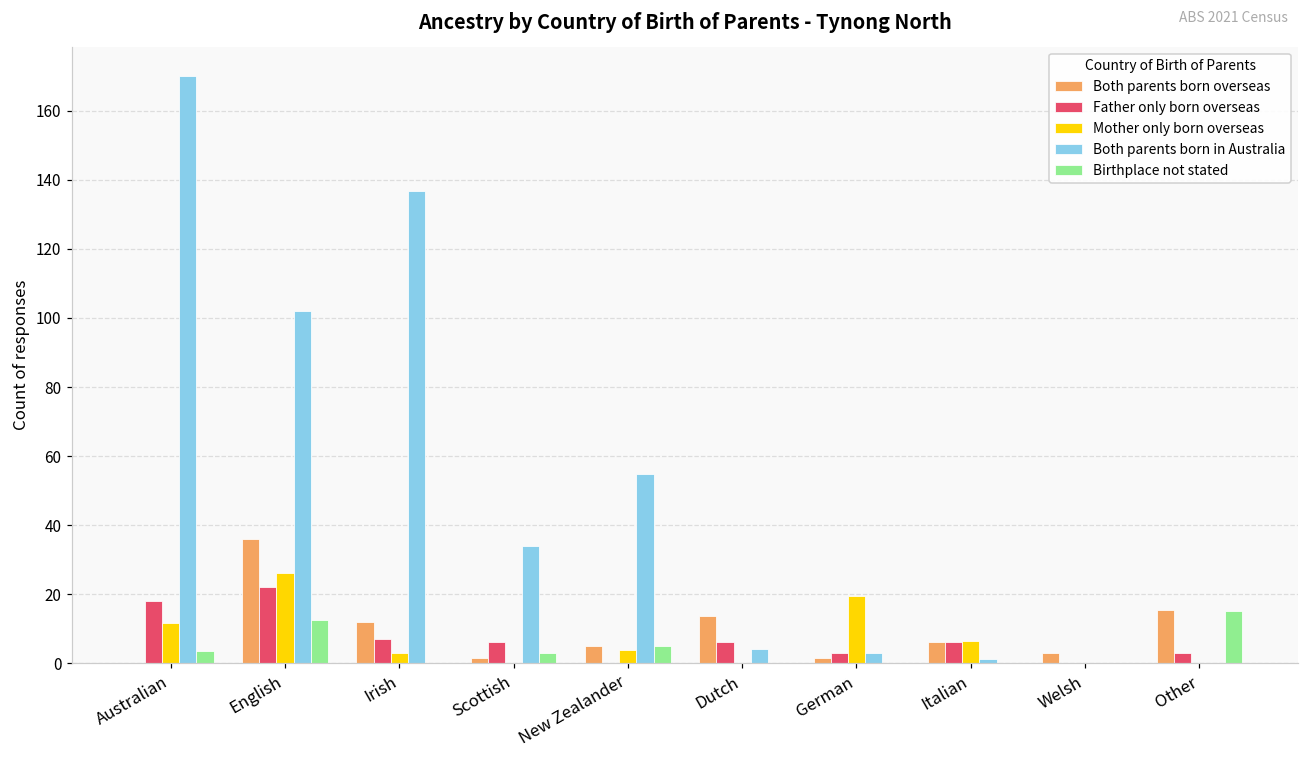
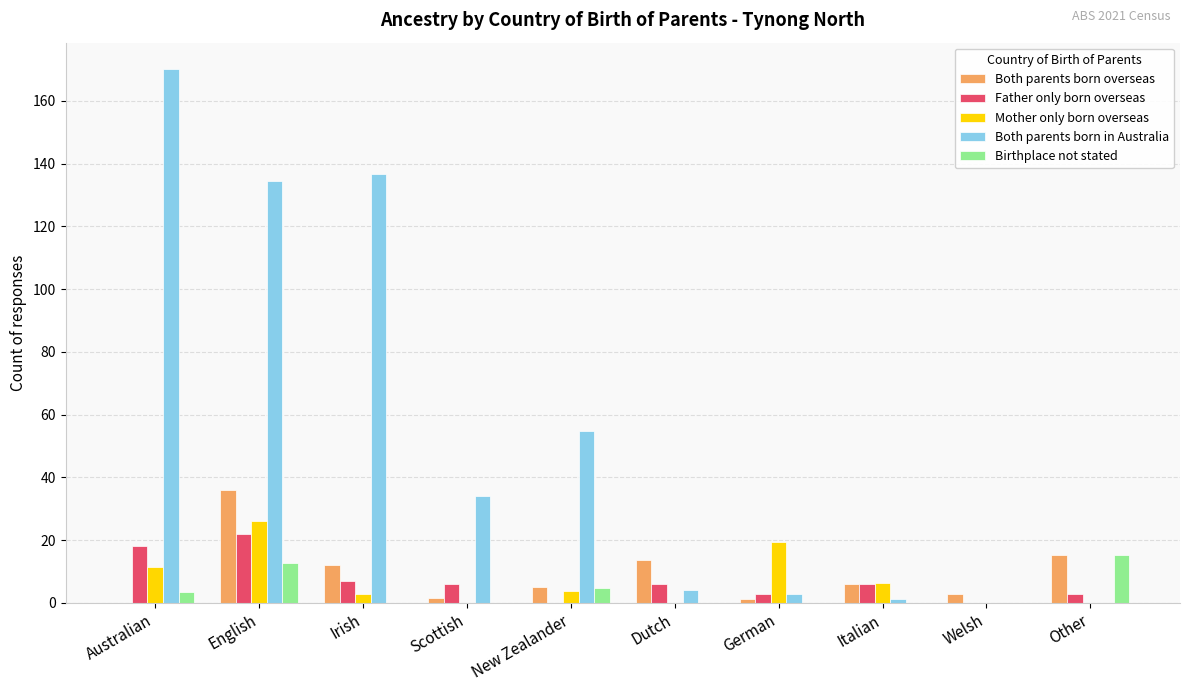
  {
    "Both parents born overseas": {
      "Australian": 0,
      "English": 36,
      "Irish": 12,
      "Scottish": 2,
      "New Zealander": 5,
      "Dutch": 14,
      "German": 1,
      "Italian": 6,
      "Welsh": 3,
      "Other": 15
    },
    "Father only born overseas": {
      "Australian": 18,
      "English": 22,
      "Irish": 7,
      "Scottish": 6,
      "New Zealander": 0,
      "Dutch": 6,
      "German": 3,
      "Italian": 6,
      "Welsh": 0,
      "Other": 3
    },
    "Mother only born overseas": {
      "Australian": 12,
      "English": 26,
      "Irish": 3,
      "Scottish": 0,
      "New Zealander": 4,
      "Dutch": 0,
      "German": 19,
      "Italian": 7,
      "Welsh": 0,
      "Other": 0
    },
    "Both parents born in Australia": {
      "Australian": 170,
-     "English": 102,
+     "English": 135,
      "Irish": 137,
      "Scottish": 34,
      "New Zealander": 55,
      "Dutch": 4,
      "German": 3,
      "Italian": 1,
      "Welsh": 0,
      "Other": 0
    },
    "Birthplace not stated": {
      "Australian": 4,
      "English": 13,
      "Irish": 0,
-     "Scottish": 3,
+     "Scottish": 0,
      "New Zealander": 5,
      "Dutch": 0,
      "German": 0,
      "Italian": 0,
      "Welsh": 0,
      "Other": 15
    }
  }
